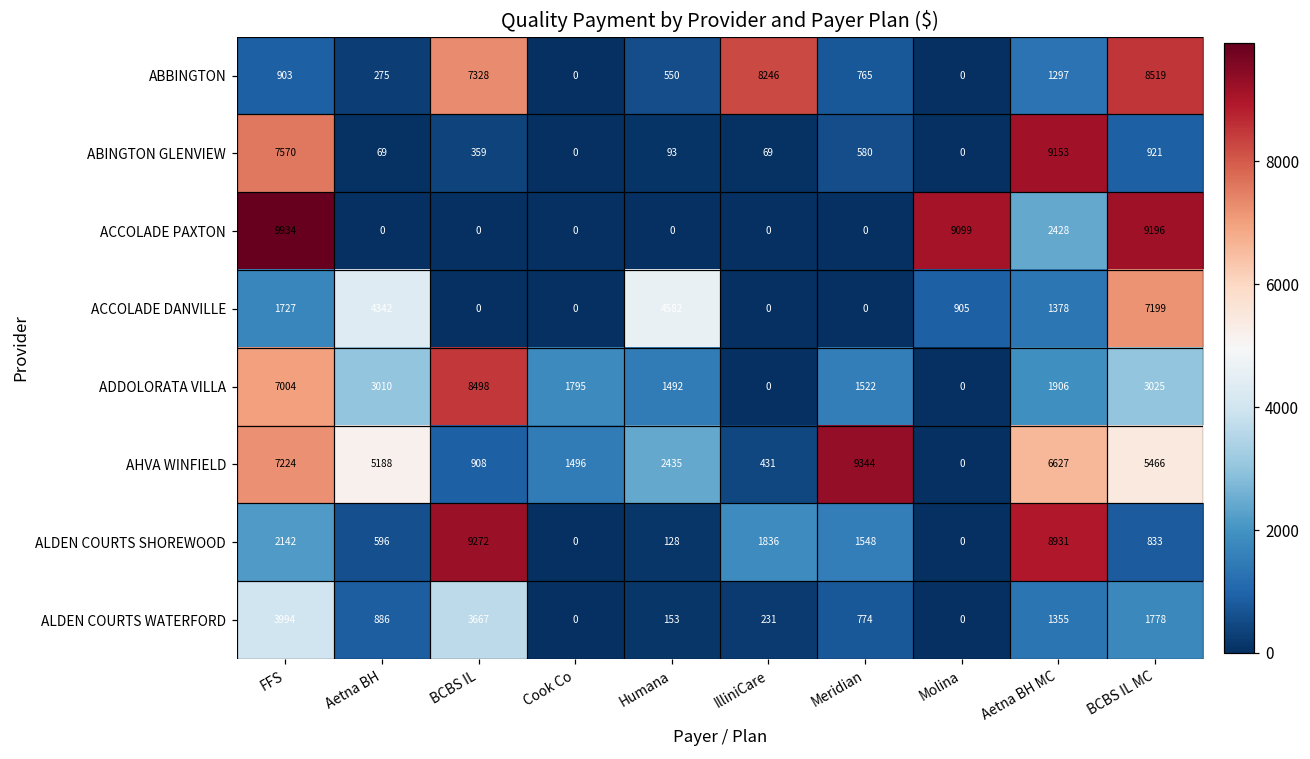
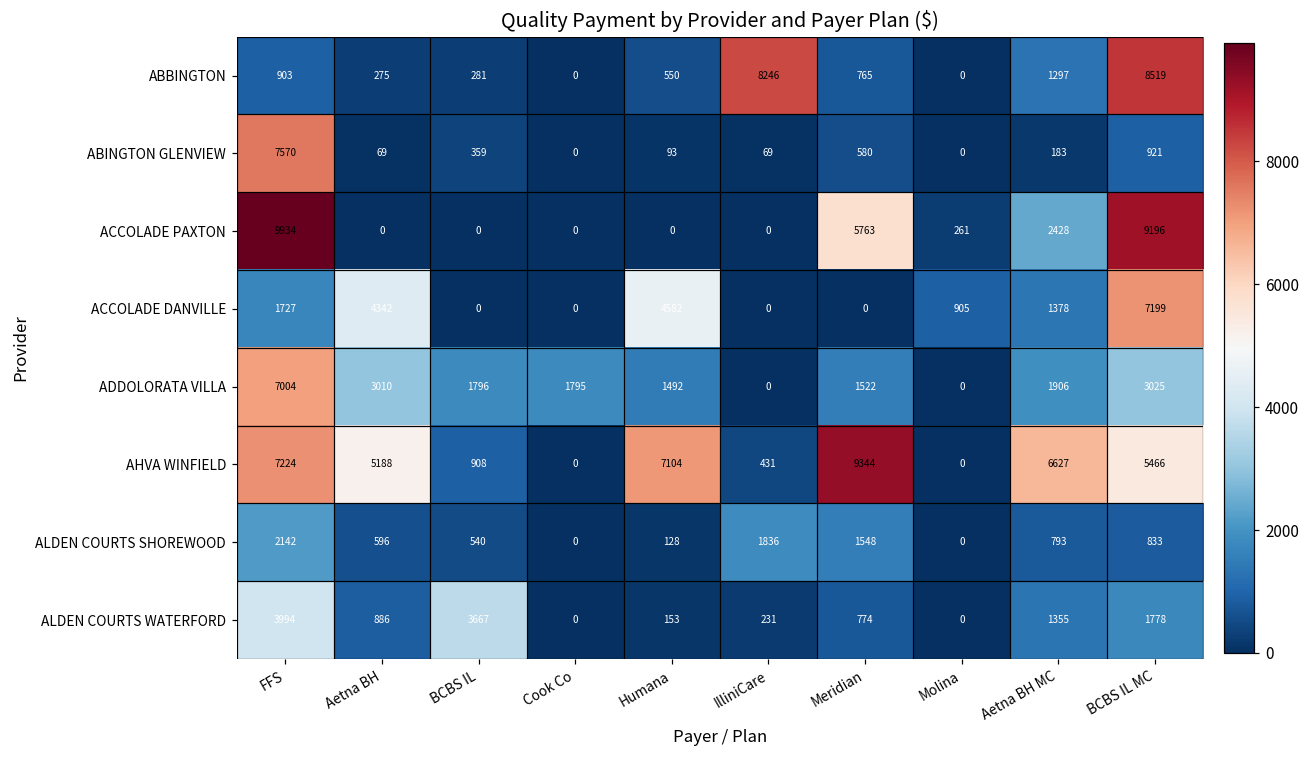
  {
    "ABBINGTON": {
      "FFS": 903,
      "Aetna BH": 275,
-     "BCBS IL": 7328,
+     "BCBS IL": 281,
      "Cook Co": 0,
      "Humana": 550,
      "IlliniCare": 8246,
      "Meridian": 765,
      "Molina": 0,
      "Aetna BH MC": 1297,
      "BCBS IL MC": 8519
    },
    "ABINGTON GLENVIEW": {
      "FFS": 7570,
      "Aetna BH": 69,
      "BCBS IL": 359,
      "Cook Co": 0,
      "Humana": 93,
      "IlliniCare": 69,
      "Meridian": 580,
      "Molina": 0,
-     "Aetna BH MC": 9153,
+     "Aetna BH MC": 183,
      "BCBS IL MC": 921
    },
    "ACCOLADE PAXTON": {
      "FFS": 9934,
      "Aetna BH": 0,
      "BCBS IL": 0,
      "Cook Co": 0,
      "Humana": 0,
      "IlliniCare": 0,
-     "Meridian": 0,
-     "Molina": 9099,
+     "Meridian": 5763,
+     "Molina": 261,
      "Aetna BH MC": 2428,
      "BCBS IL MC": 9196
    },
    "ACCOLADE DANVILLE": {
      "FFS": 1727,
      "BCBS IL": 0,
      "Cook Co": 0,
      "IlliniCare": 0,
      "Meridian": 0,
      "Molina": 905,
      "Aetna BH MC": 1378,
      "BCBS IL MC": 7199
    },
    "ADDOLORATA VILLA": {
      "FFS": 7004,
      "Aetna BH": 3010,
-     "BCBS IL": 8498,
+     "BCBS IL": 1796,
      "Cook Co": 1795,
      "Humana": 1492,
      "IlliniCare": 0,
      "Meridian": 1522,
      "Molina": 0,
      "Aetna BH MC": 1906,
      "BCBS IL MC": 3025
    },
    "AHVA WINFIELD": {
      "FFS": 7224,
      "Aetna BH": 5188,
      "BCBS IL": 908,
-     "Cook Co": 1496,
-     "Humana": 2435,
+     "Cook Co": 0,
+     "Humana": 7104,
      "IlliniCare": 431,
      "Meridian": 9344,
      "Molina": 0,
      "Aetna BH MC": 6627,
      "BCBS IL MC": 5466
    },
    "ALDEN COURTS SHOREWOOD": {
      "FFS": 2142,
      "Aetna BH": 596,
-     "BCBS IL": 9272,
+     "BCBS IL": 540,
      "Cook Co": 0,
      "Humana": 128,
      "IlliniCare": 1836,
      "Meridian": 1548,
      "Molina": 0,
-     "Aetna BH MC": 8931,
+     "Aetna BH MC": 793,
      "BCBS IL MC": 833
    },
    "ALDEN COURTS WATERFORD": {
      "Aetna BH": 886,
      "BCBS IL": 3667,
      "Cook Co": 0,
      "Humana": 153,
      "IlliniCare": 231,
      "Meridian": 774,
      "Molina": 0,
      "Aetna BH MC": 1355,
      "BCBS IL MC": 1778
    }
  }
